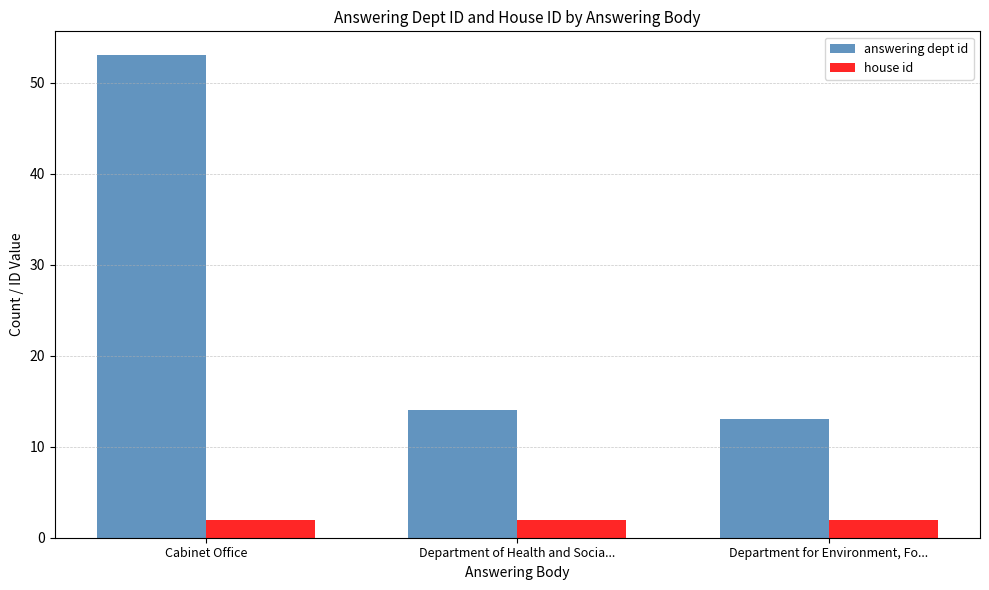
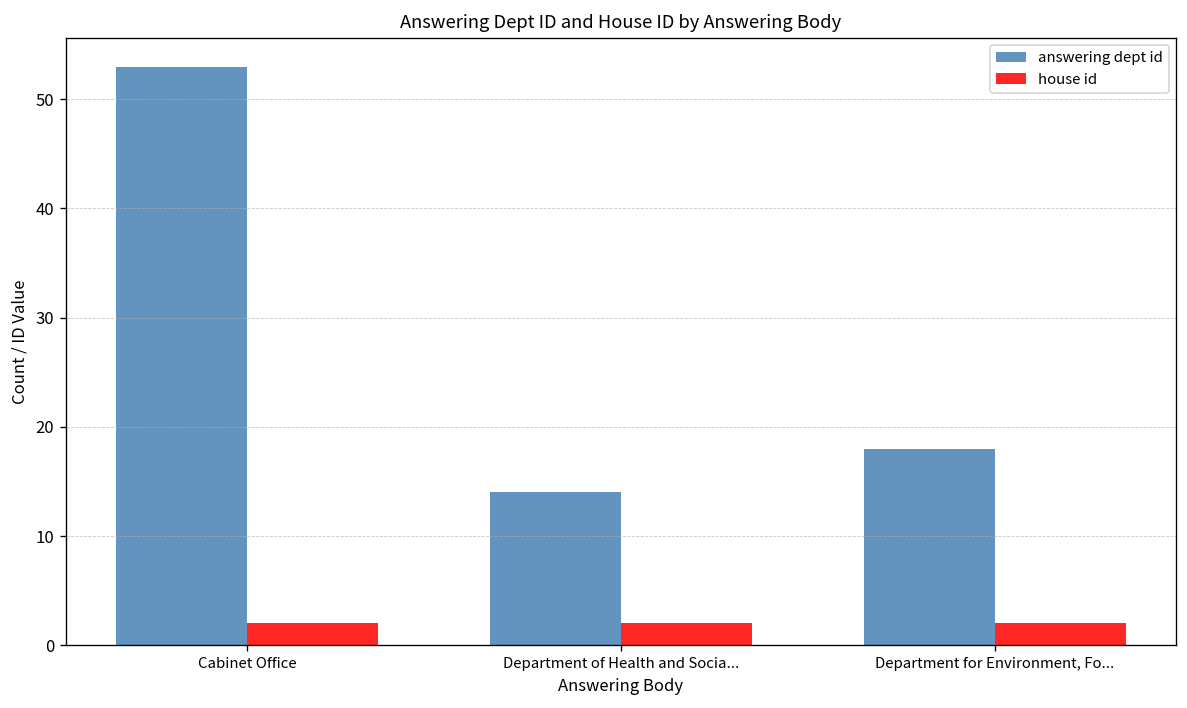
  {
    "answering dept id": {
      "Cabinet Office": 53,
      "Department of Health and Socia...": 14,
-     "Department for Environment, Fo...": 13
+     "Department for Environment, Fo...": 18
    },
    "house id": {
      "Cabinet Office": 2,
      "Department of Health and Socia...": 2,
      "Department for Environment, Fo...": 2
    }
  }
